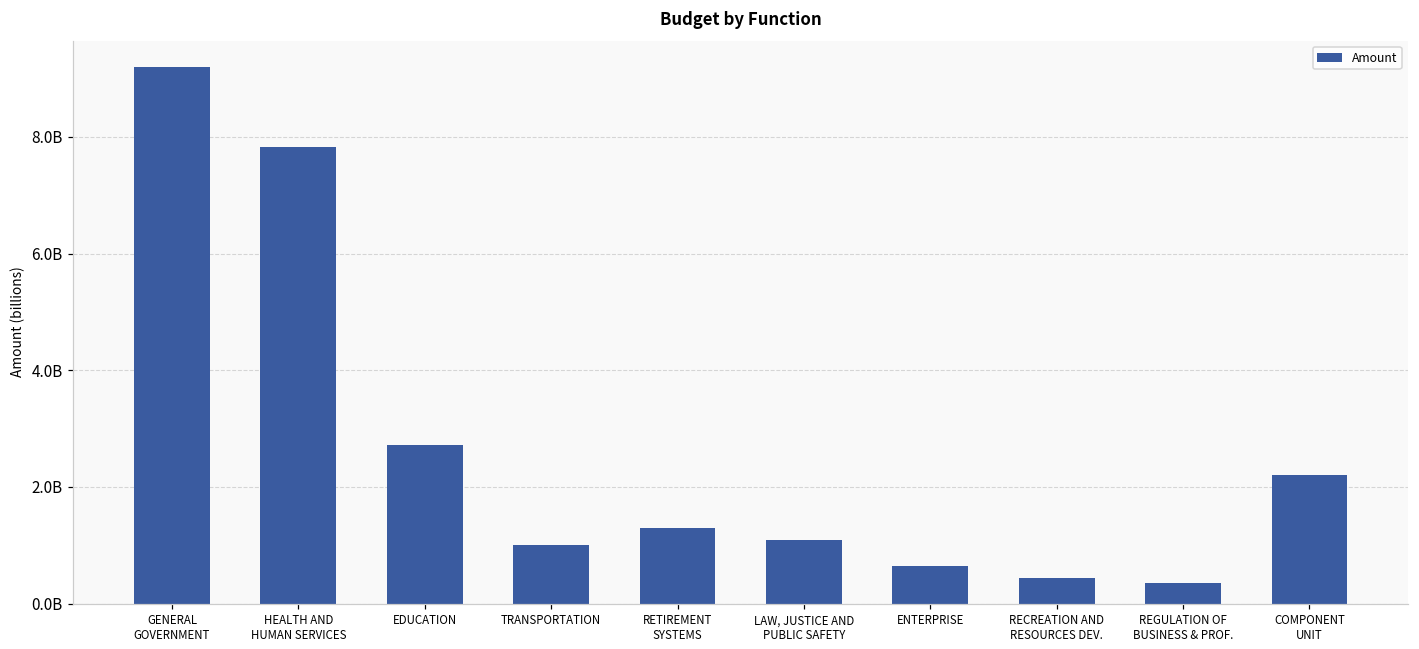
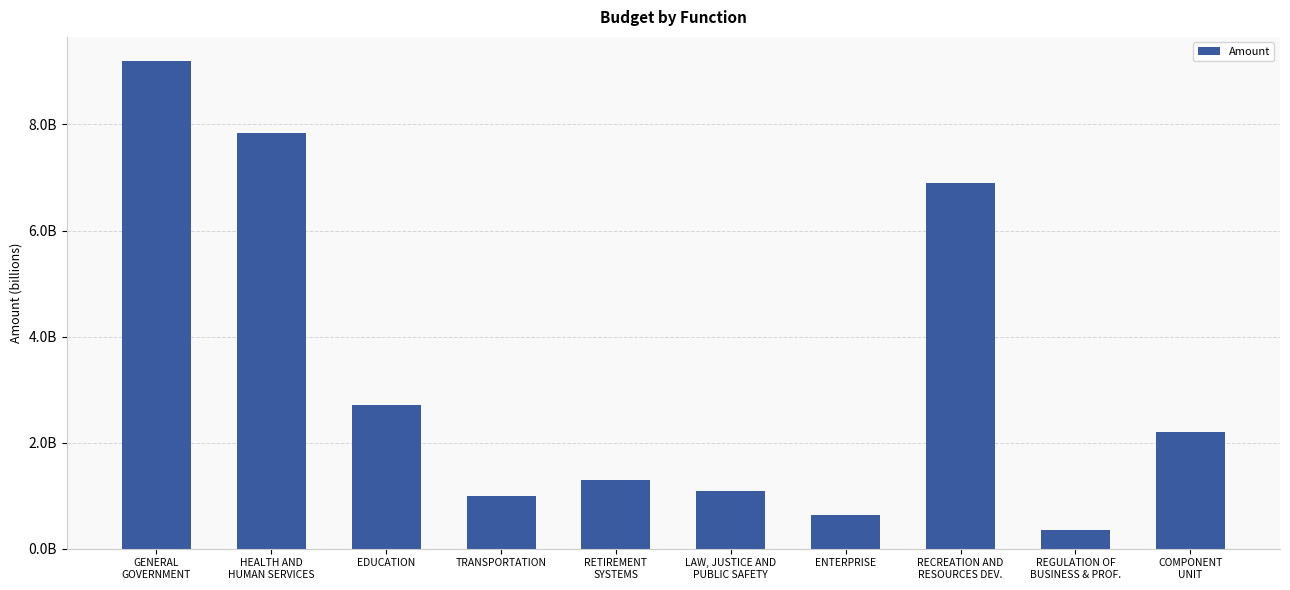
  {
    "GENERAL GOVERNMENT": 9200000000,
    "HEALTH AND HUMAN SERVICES": 7800000000,
    "EDUCATION": 2700000000,
    "TRANSPORTATION": 1000000000,
    "RETIREMENT SYSTEMS": 1300000000,
    "LAW, JUSTICE AND PUBLIC SAFETY": 1100000000,
    "ENTERPRISE": 600000000,
-   "RECREATION AND RESOURCES DEV.": 400000000,
+   "RECREATION AND RESOURCES DEV.": 6900000000,
    "REGULATION OF BUSINESS & PROF.": 400000000,
    "COMPONENT UNIT": 2200000000
  }
